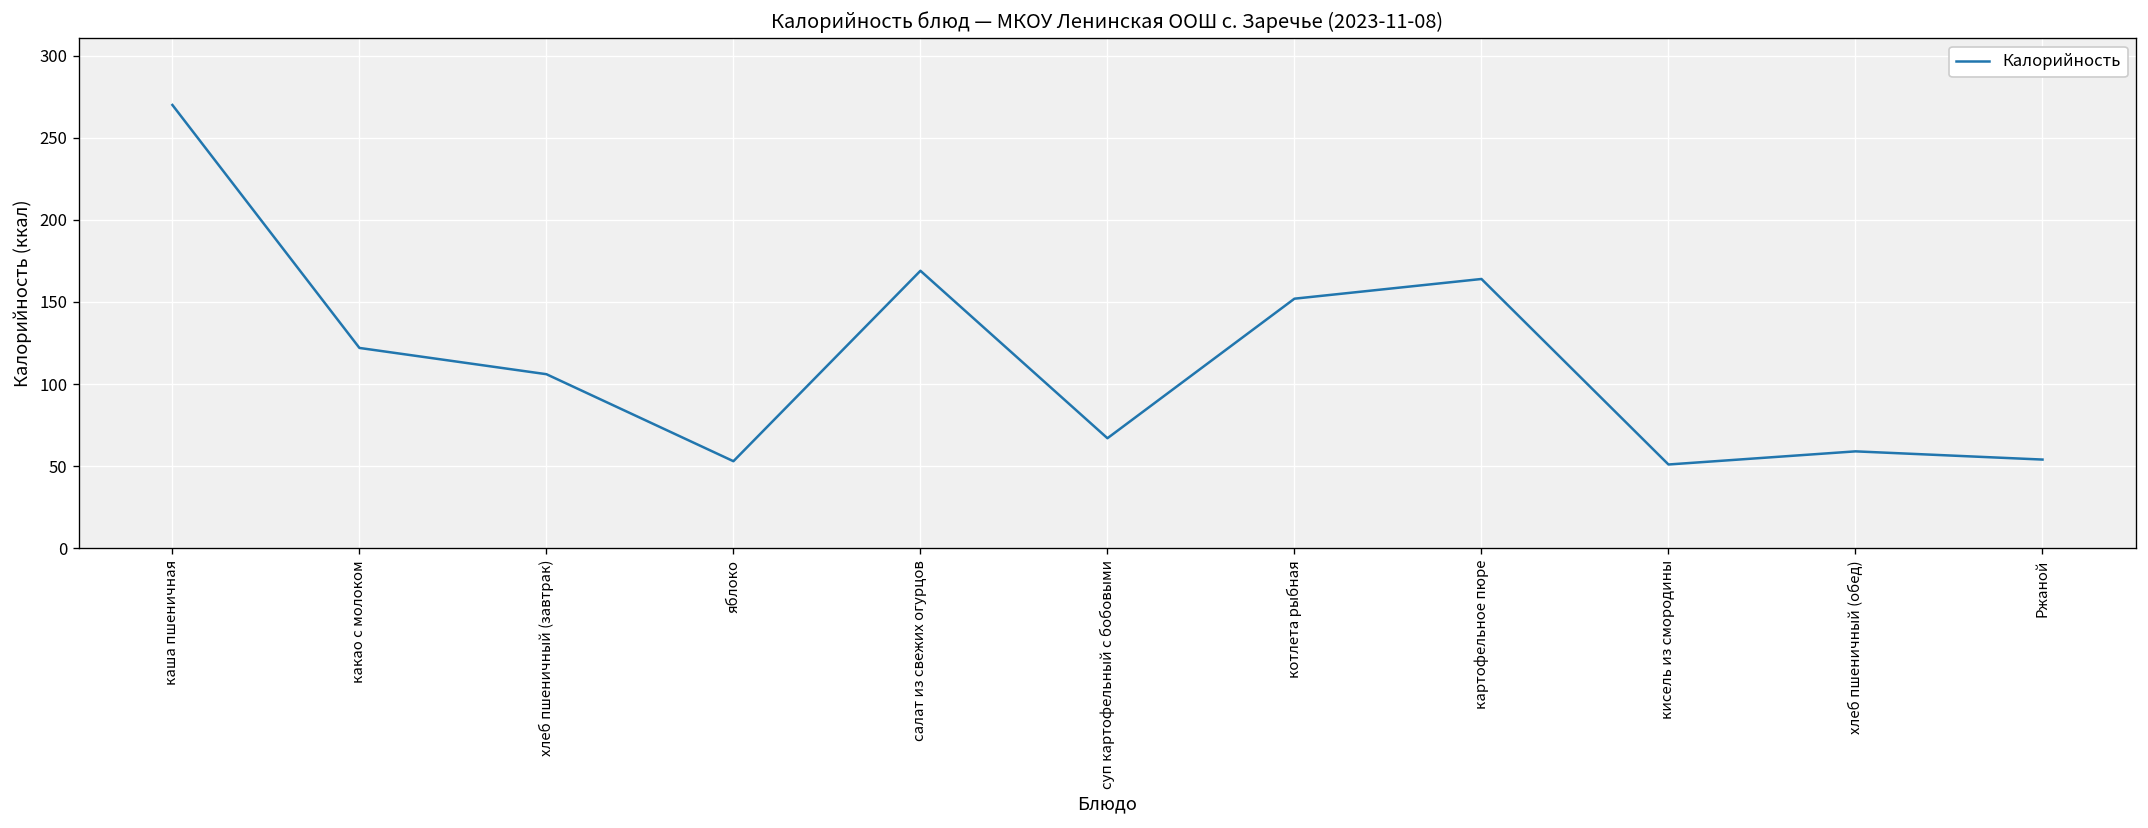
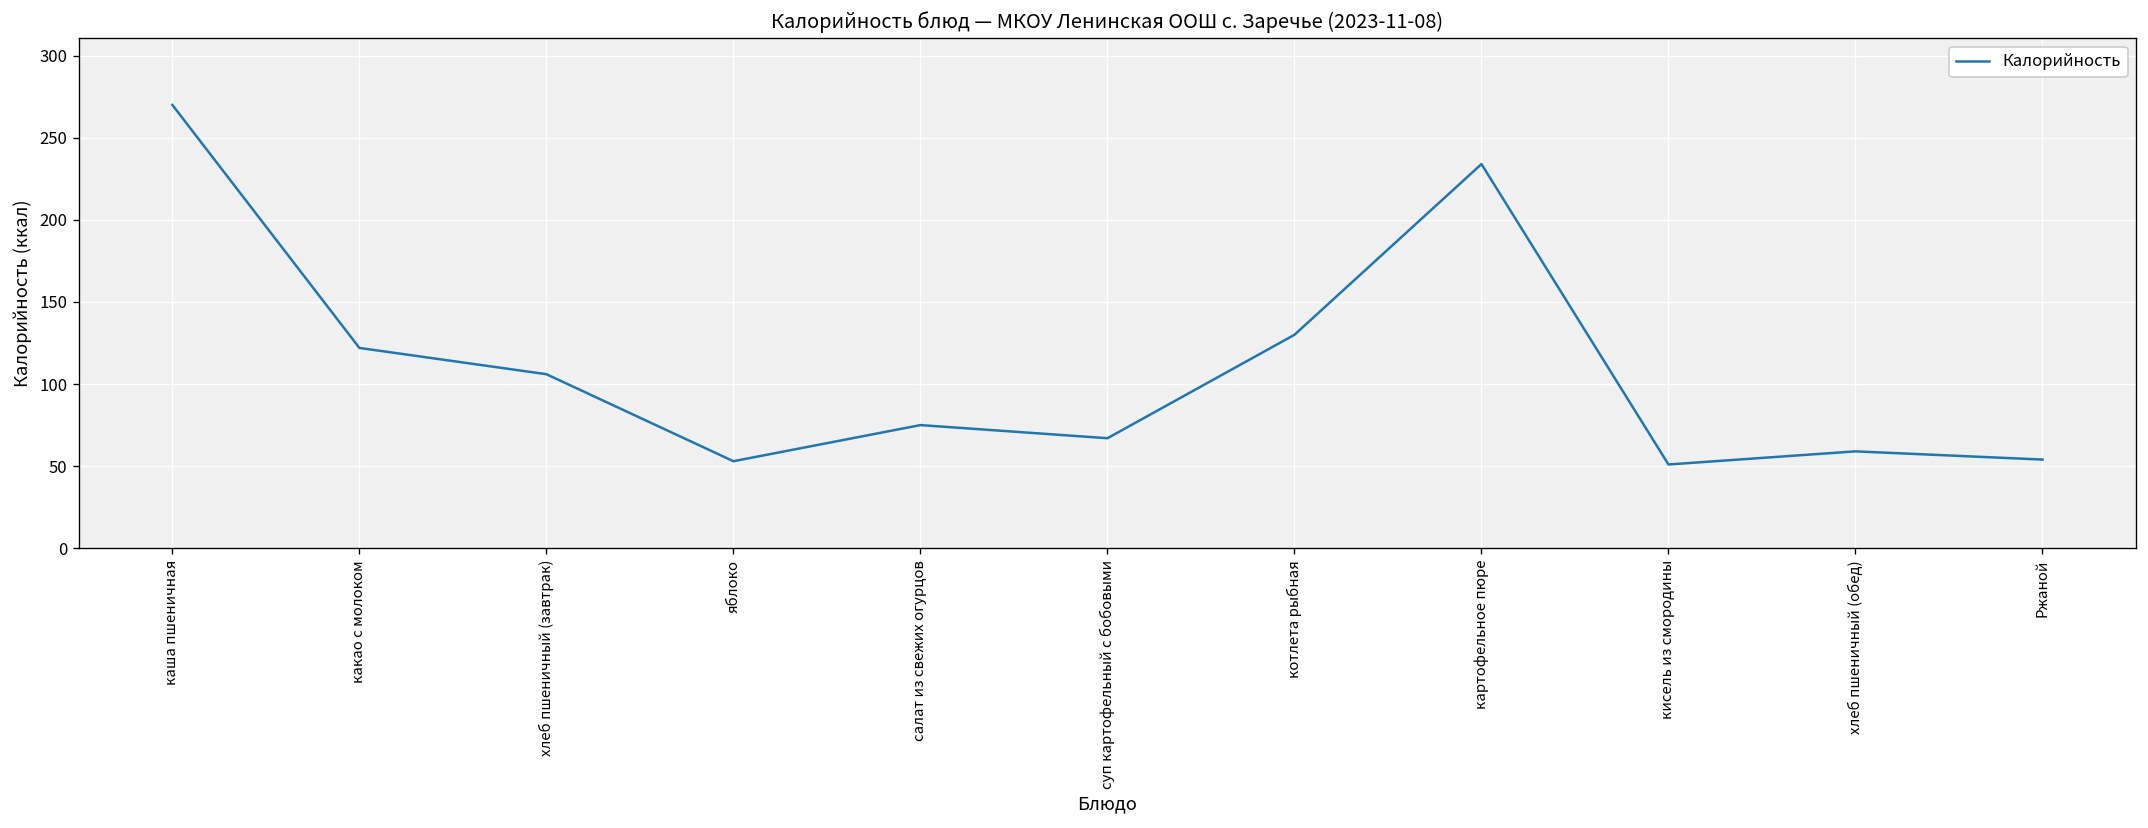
  {
    "каша пшеничная": 270,
    "какао с молоком": 122,
    "хлеб пшеничный (завтрак)": 106,
    "яблоко": 53,
-   "салат из свежих огурцов": 169,
+   "салат из свежих огурцов": 75,
    "суп картофельный с бобовыми": 67,
-   "котлета рыбная": 152,
-   "картофельное пюре": 164,
+   "котлета рыбная": 130,
+   "картофельное пюре": 234,
    "кисель из смородины": 51,
    "хлеб пшеничный (обед)": 59,
    "Ржаной": 54
  }
